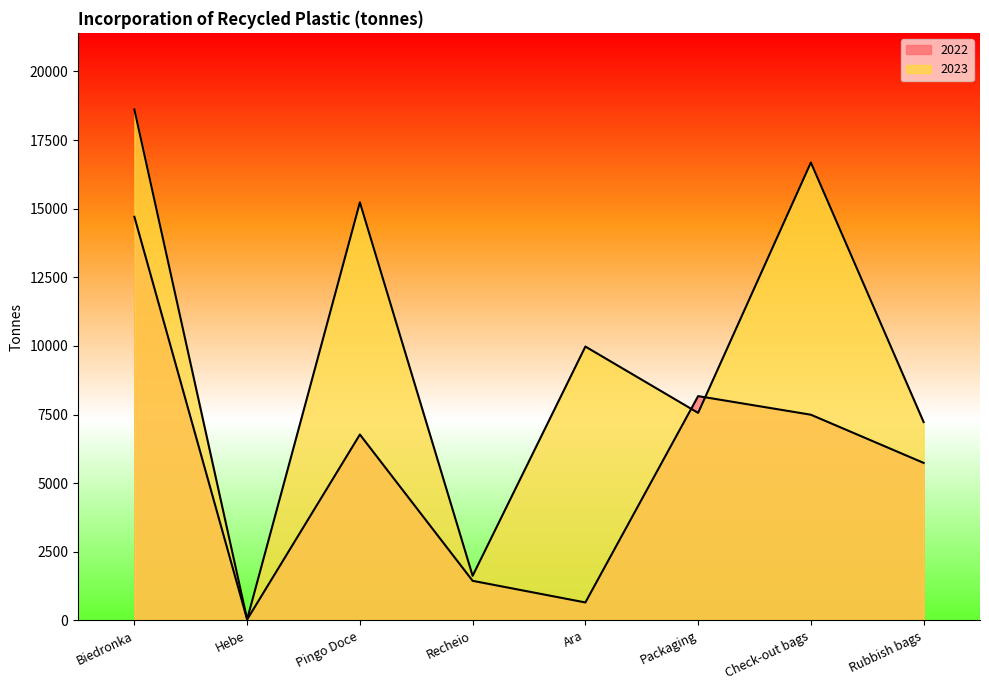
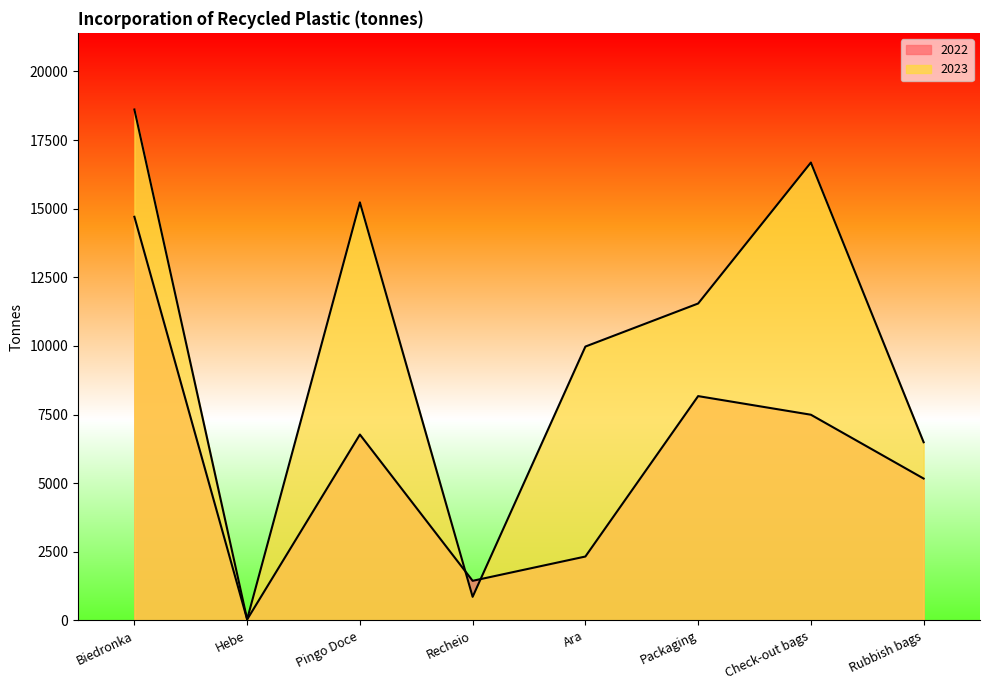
  {
    "2022": {
      "Biedronka": 14700,
      "Pingo Doce": 6800,
      "Recheio": 1400,
-     "Ara": 700,
+     "Ara": 2300,
      "Packaging": 8200,
      "Check-out bags": 7500,
-     "Rubbish bags": 5700
+     "Rubbish bags": 5200
    },
    "2023": {
      "Biedronka": 18600,
      "Pingo Doce": 15200,
-     "Recheio": 1600,
+     "Recheio": 900,
      "Ara": 10000,
-     "Packaging": 7600,
+     "Packaging": 11500,
      "Check-out bags": 16700,
-     "Rubbish bags": 7200
+     "Rubbish bags": 6500
    }
  }
